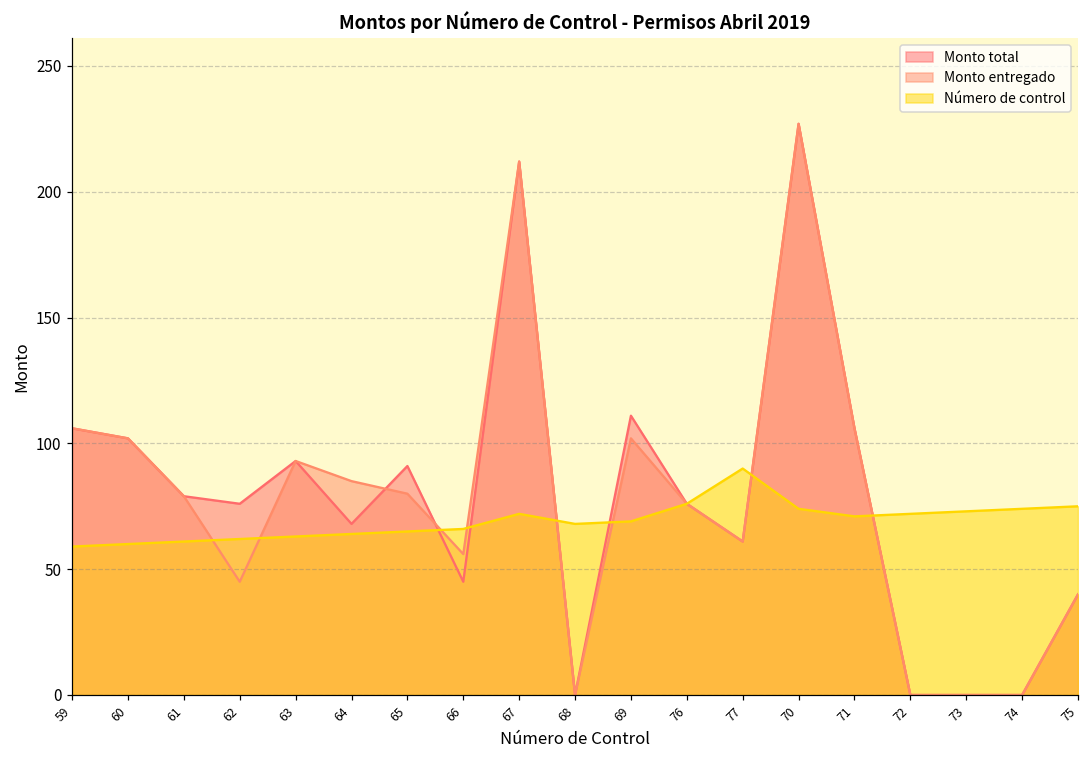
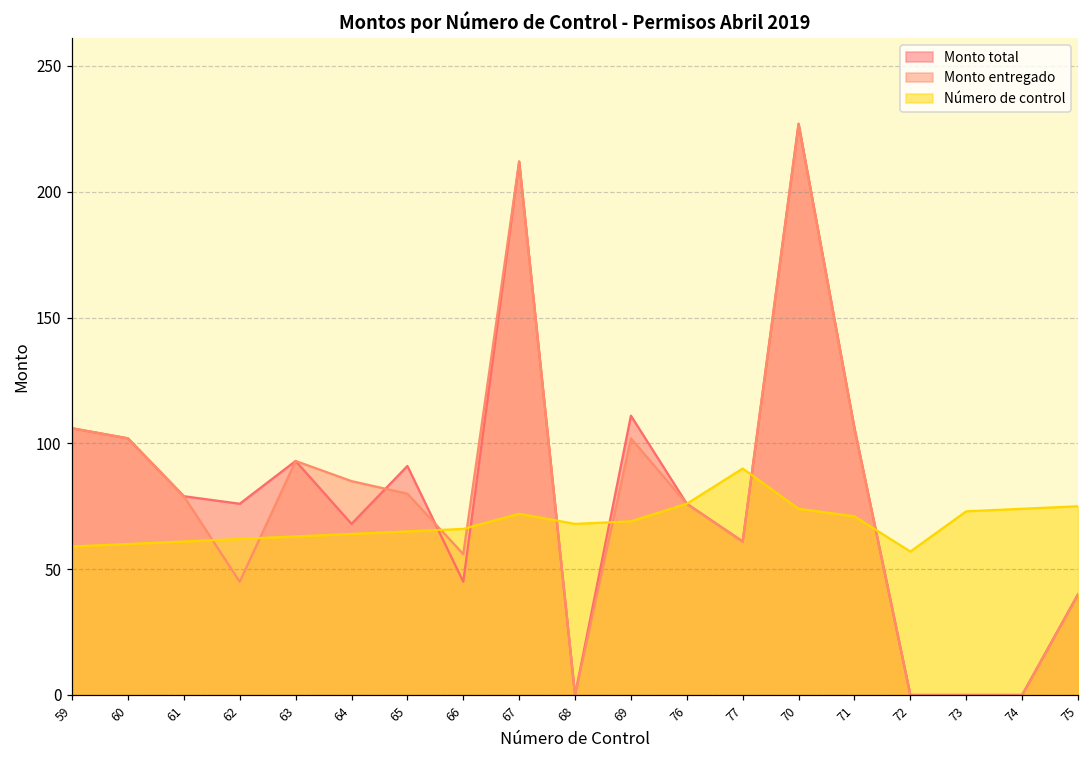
  {
    "Número de control": {
      "59": 59,
      "60": 60,
      "61": 61,
      "62": 62,
      "63": 63,
      "64": 64,
      "65": 65,
      "66": 66,
      "67": 72,
      "68": 68,
      "69": 69,
      "77": 90,
      "70": 74,
      "71": 71,
-     "72": 72,
+     "72": 57,
      "73": 73,
      "74": 74,
      "75": 75
    }
  }
